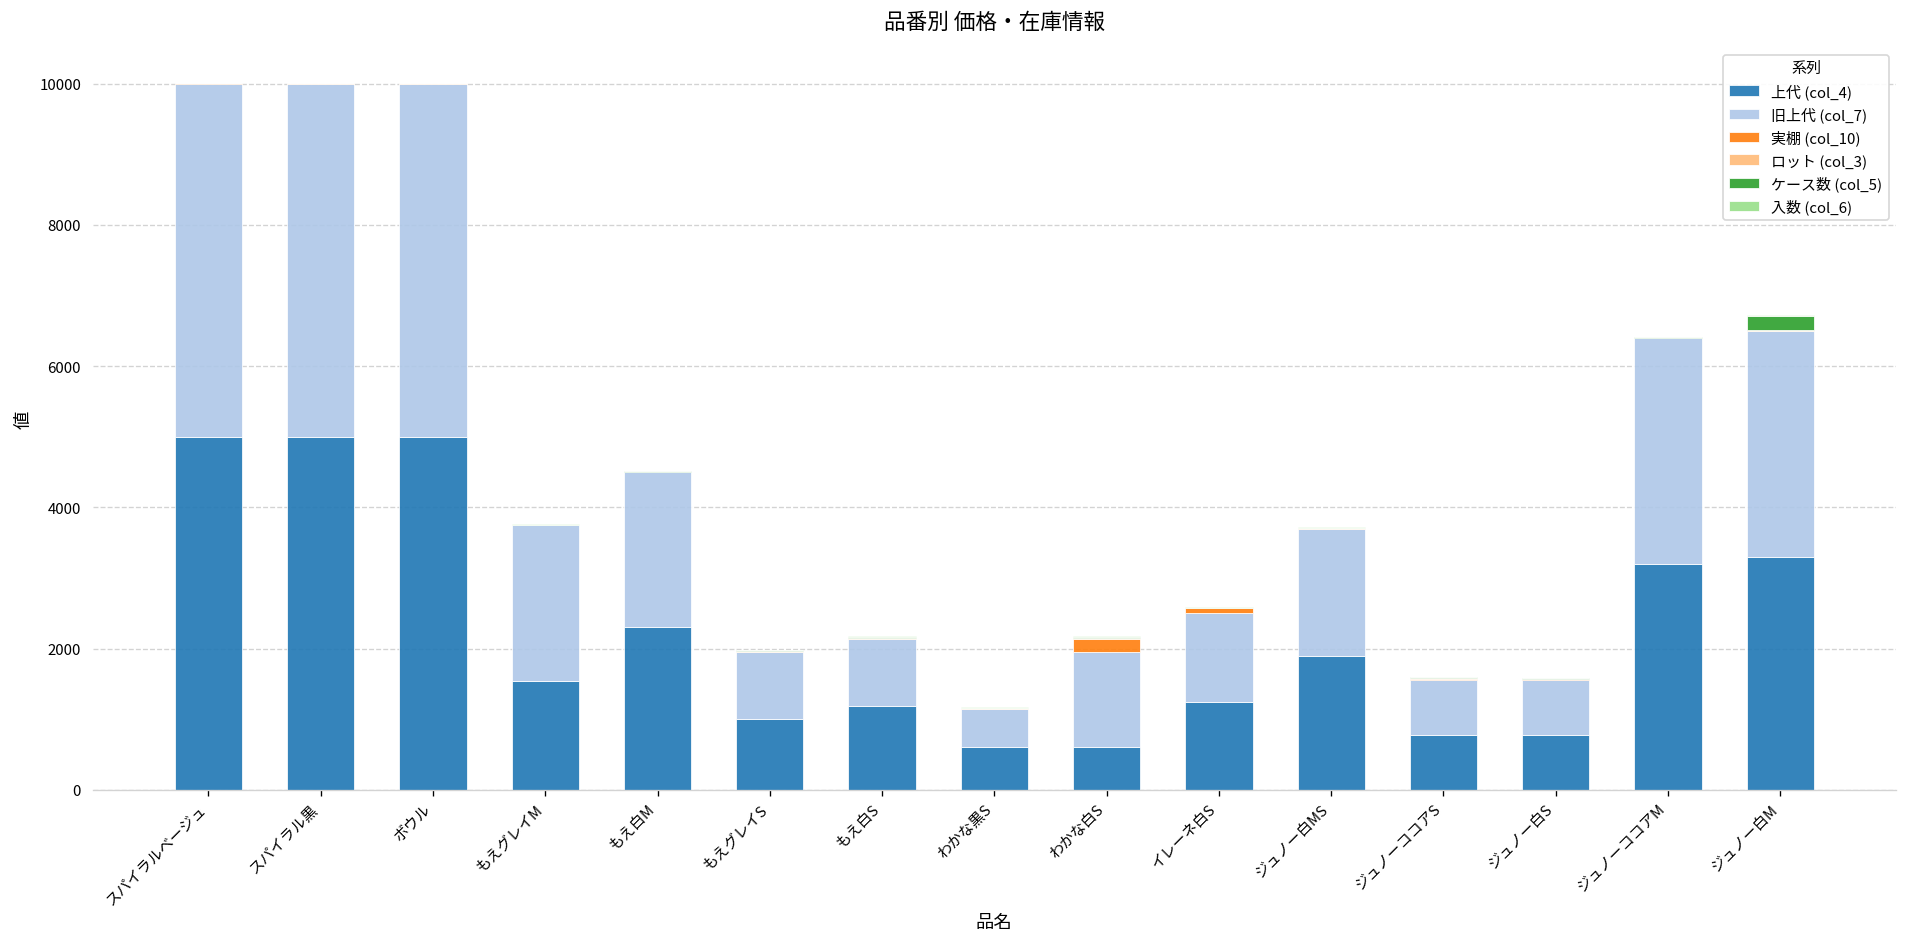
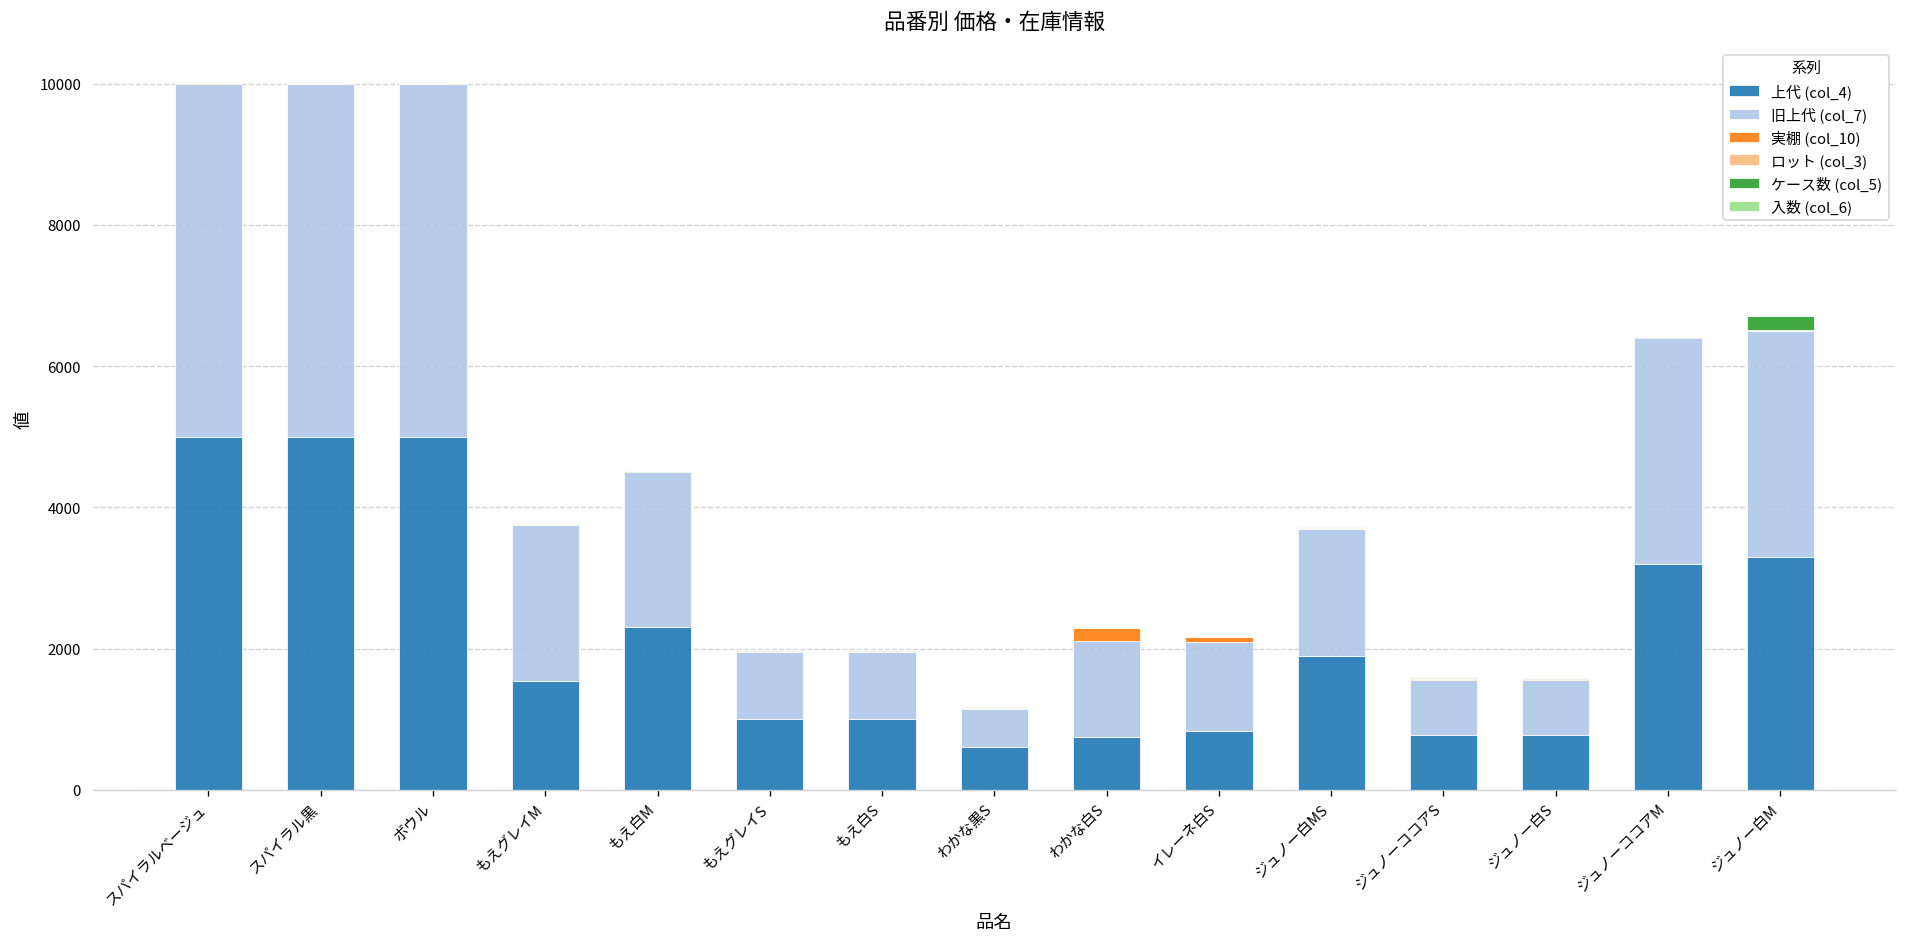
  {
    "上代 (col_4)": {
      "スパイラルベージュ": 5000,
      "スパイラル黒": 5000,
      "ボウル": 5000,
      "もえグレイM": 1500,
      "もえ白M": 2300,
      "もえグレイS": 1000,
-     "もえ白S": 1200,
+     "もえ白S": 1000,
      "わかな黒S": 600,
-     "わかな白S": 600,
-     "イレーネ白S": 1300,
+     "わかな白S": 800,
+     "イレーネ白S": 800,
      "ジュノー白MS": 1900,
      "ジュノーココアS": 800,
      "ジュノー白S": 800,
      "ジュノーココアM": 3200,
      "ジュノー白M": 3300
    },
    "旧上代 (col_7)": {
      "スパイラルベージュ": 5000,
      "スパイラル黒": 5000,
      "ボウル": 5000,
      "もえグレイM": 2200,
      "もえ白M": 2200,
      "もえグレイS": 1000,
      "もえ白S": 1000,
      "わかな黒S": 500,
      "わかな白S": 1400,
      "イレーネ白S": 1300,
      "ジュノー白MS": 1800,
      "ジュノーココアS": 800,
      "ジュノー白S": 800,
      "ジュノーココアM": 3200,
      "ジュノー白M": 3200
    },
    "実棚 (col_10)": {
      "もえグレイM": 0,
      "もえ白M": 0,
      "もえグレイS": 0,
      "もえ白S": 0,
      "わかな黒S": 0,
      "わかな白S": 200,
      "イレーネ白S": 100,
      "ジュノー白MS": 0,
      "ジュノーココアM": 0,
      "ジュノー白M": 0
    },
    "ケース数 (col_5)": {
      "ジュノー白M": 200
    }
  }
